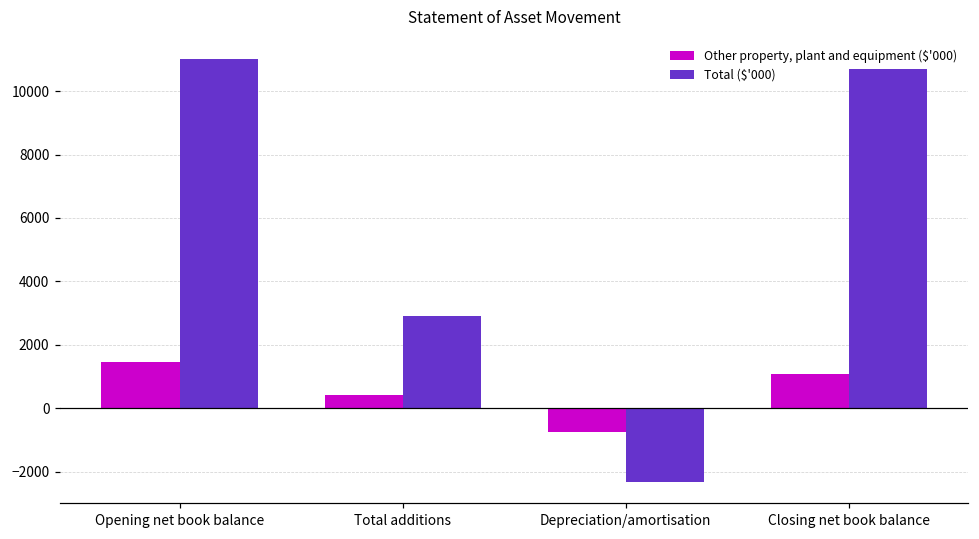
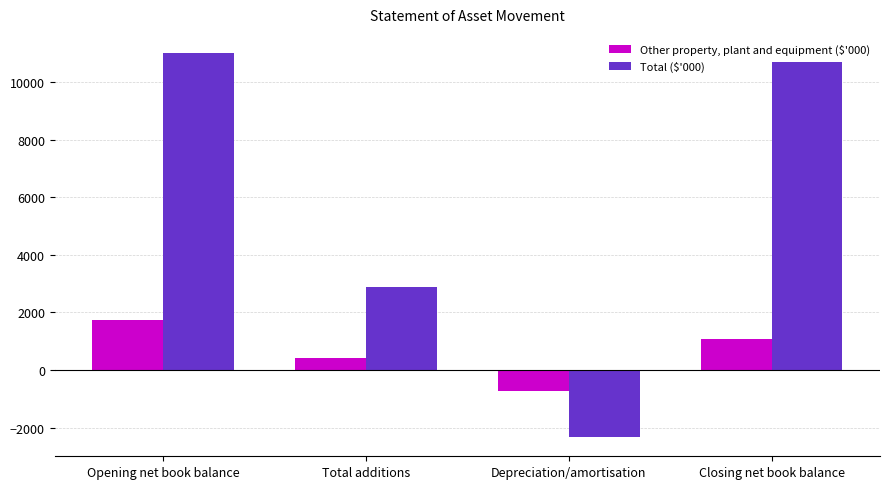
  {
    "Other property, plant and equipment ($'000)": {
-     "Opening net book balance": 1500,
+     "Opening net book balance": 1700,
      "Total additions": 400,
      "Depreciation/amortisation": -700,
      "Closing net book balance": 1100
    },
    "Total ($'000)": {
      "Opening net book balance": 11000,
      "Total additions": 2900,
      "Depreciation/amortisation": -2300,
      "Closing net book balance": 10700
    }
  }
